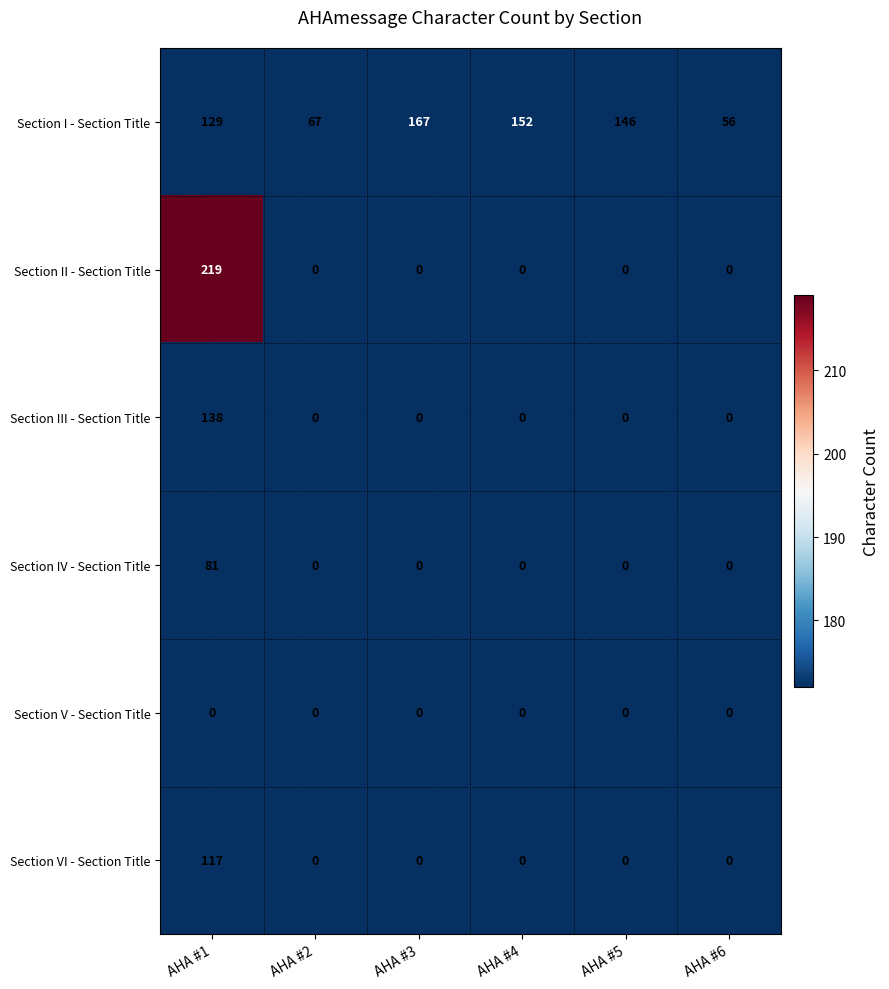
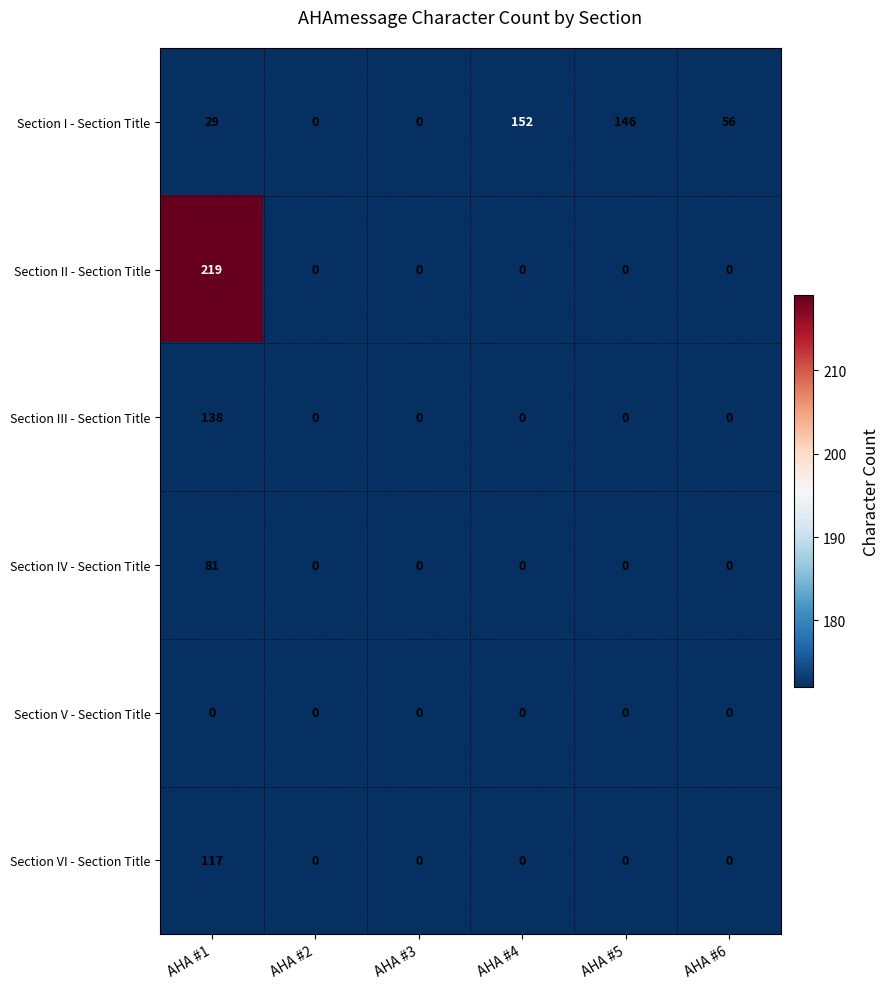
  {
    "Section I - Section Title": {
-     "AHA #1": 129,
-     "AHA #2": 67,
-     "AHA #3": 167,
+     "AHA #1": 29,
+     "AHA #2": 0,
+     "AHA #3": 0,
      "AHA #4": 152,
      "AHA #5": 146,
      "AHA #6": 56
    },
    "Section II - Section Title": {
      "AHA #1": 219,
      "AHA #2": 0,
      "AHA #3": 0,
      "AHA #4": 0,
      "AHA #5": 0,
      "AHA #6": 0
    },
    "Section III - Section Title": {
      "AHA #1": 138,
      "AHA #2": 0,
      "AHA #3": 0,
      "AHA #4": 0,
      "AHA #5": 0,
      "AHA #6": 0
    },
    "Section IV - Section Title": {
      "AHA #1": 81,
      "AHA #2": 0,
      "AHA #3": 0,
      "AHA #4": 0,
      "AHA #5": 0,
      "AHA #6": 0
    },
    "Section V - Section Title": {
      "AHA #1": 0,
      "AHA #2": 0,
      "AHA #3": 0,
      "AHA #4": 0,
      "AHA #5": 0,
      "AHA #6": 0
    },
    "Section VI - Section Title": {
      "AHA #1": 117,
      "AHA #2": 0,
      "AHA #3": 0,
      "AHA #4": 0,
      "AHA #5": 0,
      "AHA #6": 0
    }
  }
